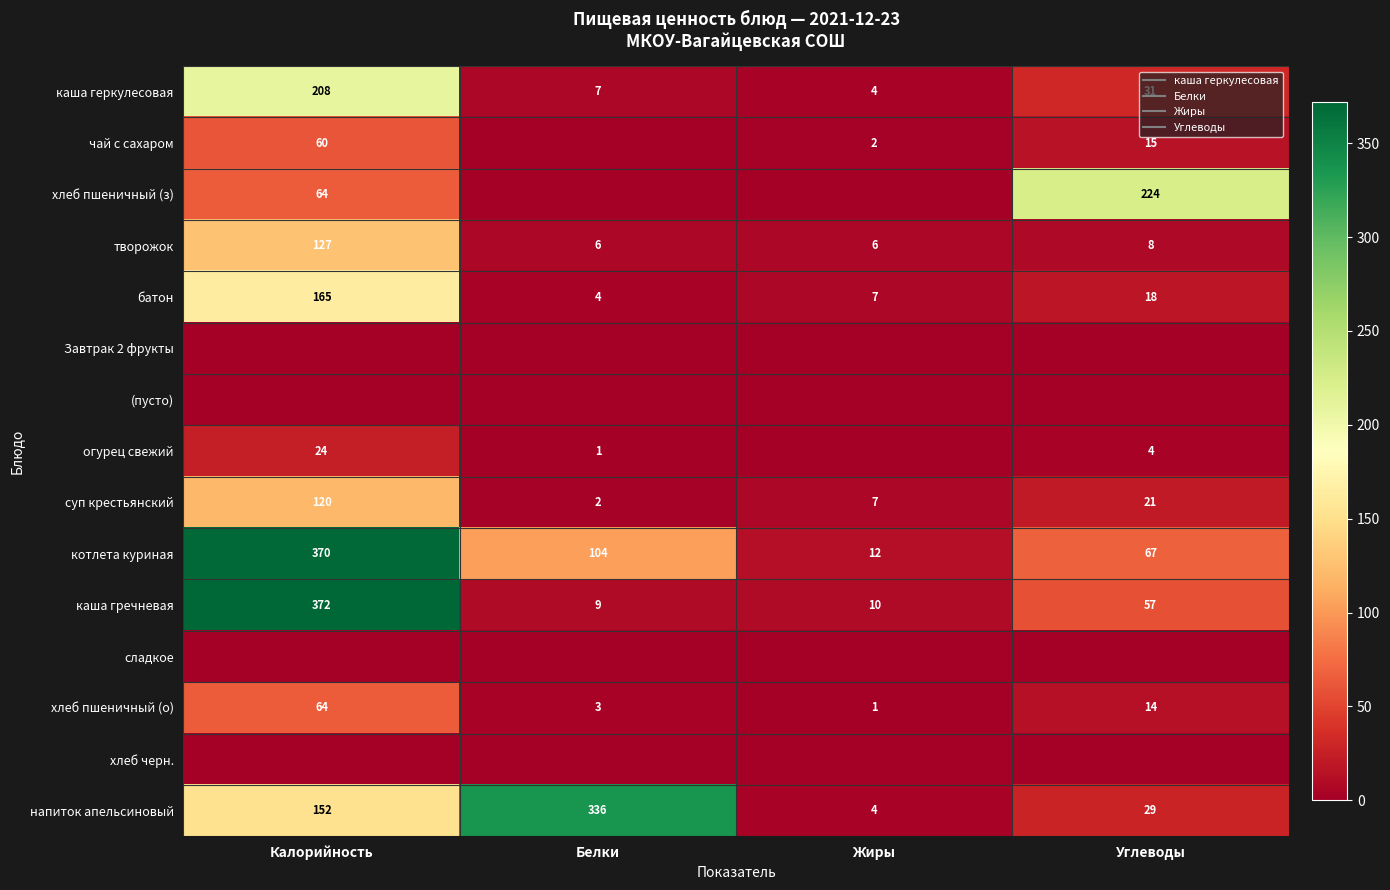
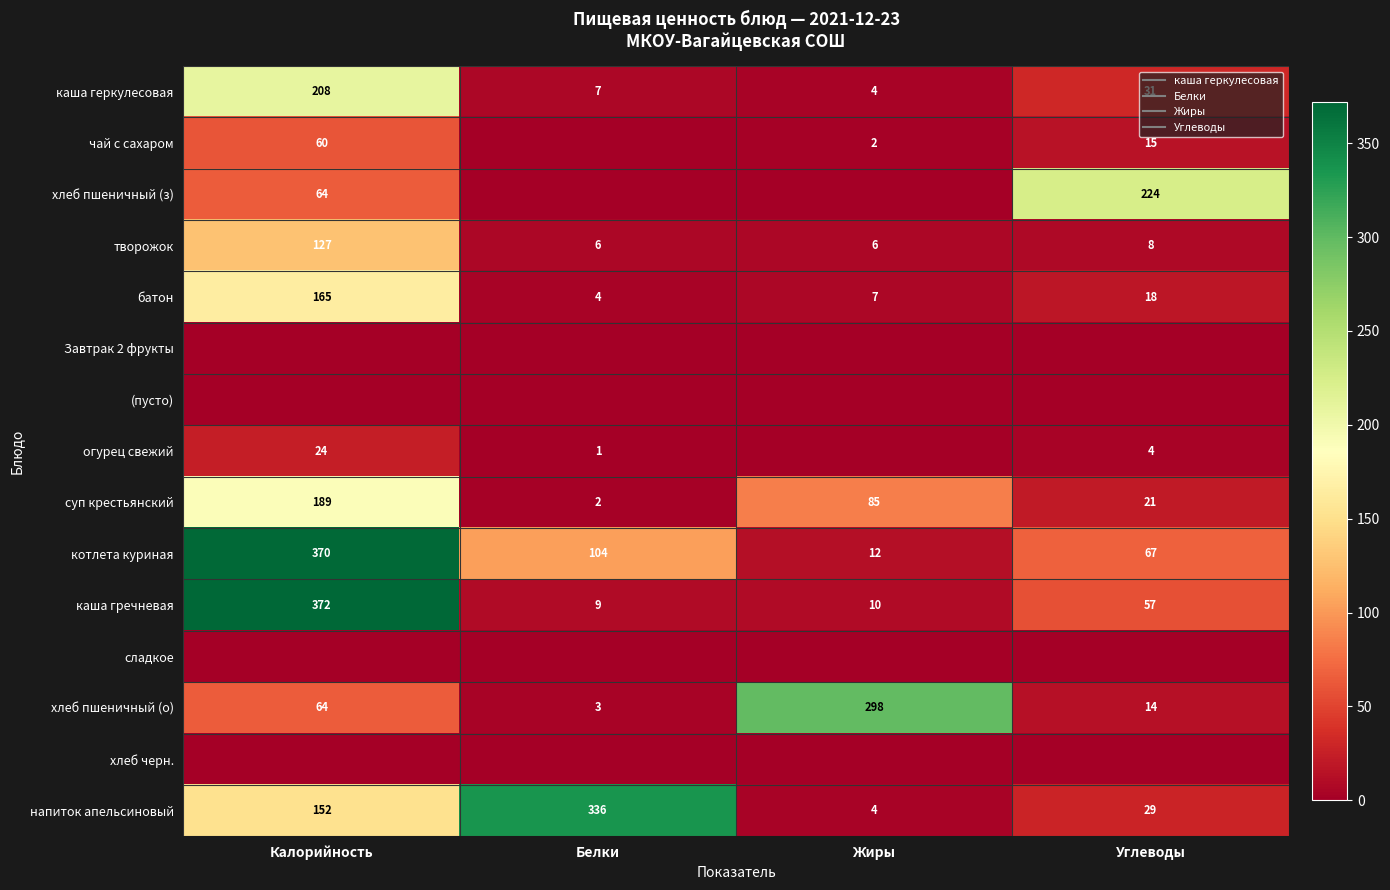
  {
    "каша геркулесовая": {
      "Калорийность": 208,
      "Белки": 7,
      "Жиры": 4
    },
    "чай с сахаром": {
      "Калорийность": 60,
      "Жиры": 2
    },
    "хлеб пшеничный (з)": {
      "Калорийность": 64,
      "Углеводы": 224
    },
    "творожок": {
      "Калорийность": 127,
      "Белки": 6,
      "Жиры": 6,
      "Углеводы": 8
    },
    "батон": {
      "Калорийность": 165,
      "Белки": 4,
      "Жиры": 7,
      "Углеводы": 18
    },
    "огурец свежий": {
      "Калорийность": 24,
      "Белки": 1,
      "Углеводы": 4
    },
    "суп крестьянский": {
-     "Калорийность": 120,
+     "Калорийность": 189,
      "Белки": 2,
-     "Жиры": 7,
+     "Жиры": 85,
      "Углеводы": 21
    },
    "котлета куриная": {
      "Калорийность": 370,
      "Белки": 104,
      "Жиры": 12,
      "Углеводы": 67
    },
    "каша гречневая": {
      "Калорийность": 372,
      "Белки": 9,
      "Жиры": 10,
      "Углеводы": 57
    },
    "хлеб пшеничный (о)": {
      "Калорийность": 64,
      "Белки": 3,
-     "Жиры": 1,
+     "Жиры": 298,
      "Углеводы": 14
    },
    "напиток апельсиновый": {
      "Калорийность": 152,
      "Белки": 336,
      "Жиры": 4,
      "Углеводы": 29
    }
  }
